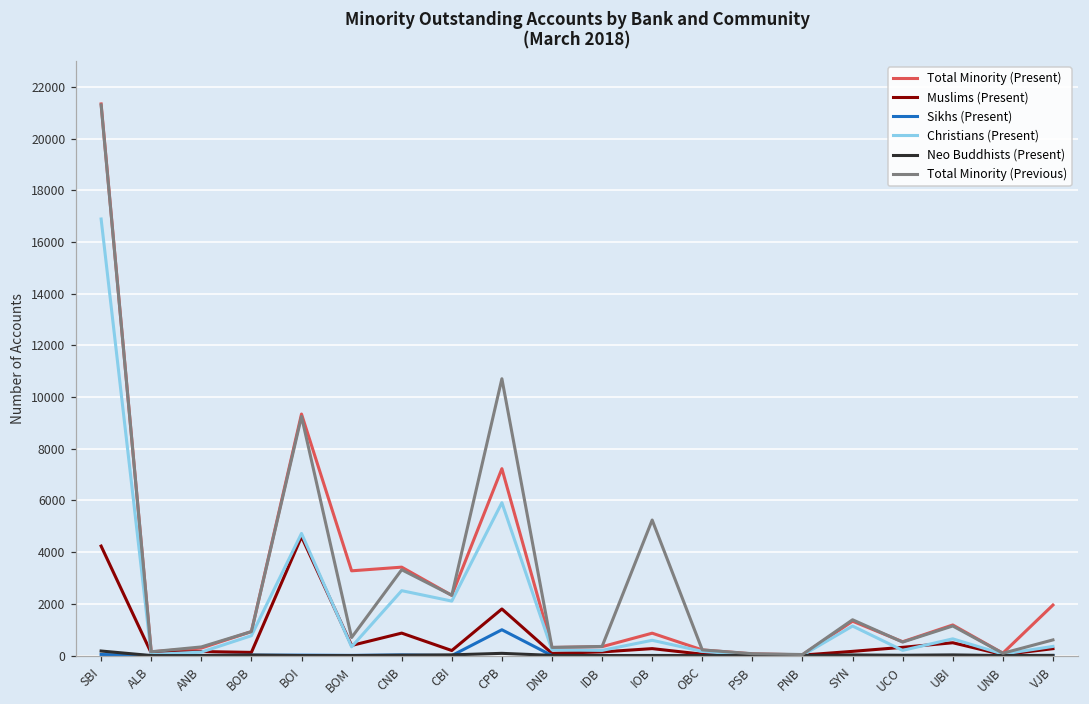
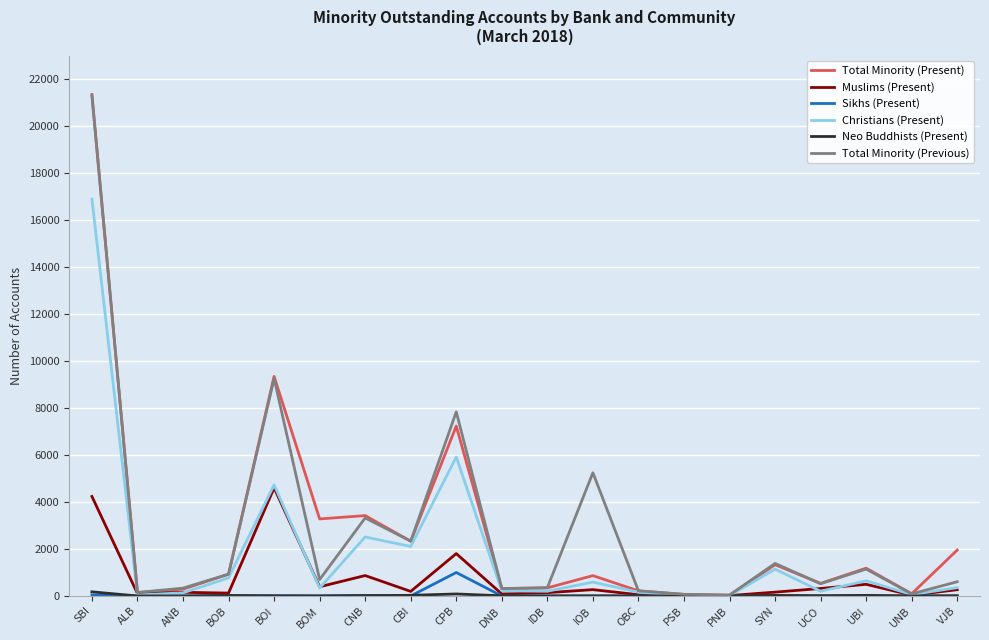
  {
    "Total Minority (Present)": {
      "BOM": 3300,
      "CPB": 7200,
      "IOB": 900,
      "VJB": 2000
    },
    "Muslims (Present)": {
      "SBI": 4200,
      "BOI": 4600,
      "CNB": 900,
      "CBI": 200,
      "CPB": 1800,
      "IOB": 300,
      "SYN": 200,
      "UCO": 300,
      "UBI": 500
    },
    "Sikhs (Present)": {
      "SBI": 0,
      "CPB": 1000
    },
    "Christians (Present)": {
      "SBI": 16900,
      "BOB": 800,
      "BOI": 4700,
      "CNB": 2500,
      "CBI": 2100,
      "CPB": 5900,
      "IOB": 600,
      "SYN": 1100,
      "UCO": 200,
      "UBI": 600
    },
    "Neo Buddhists (Present)": {
      "SBI": 200,
      "CPB": 100
    },
    "Total Minority (Previous)": {
      "BOM": 700,
-     "CPB": 10700,
+     "CPB": 7800,
      "IOB": 5200,
      "VJB": 600
    }
  }
